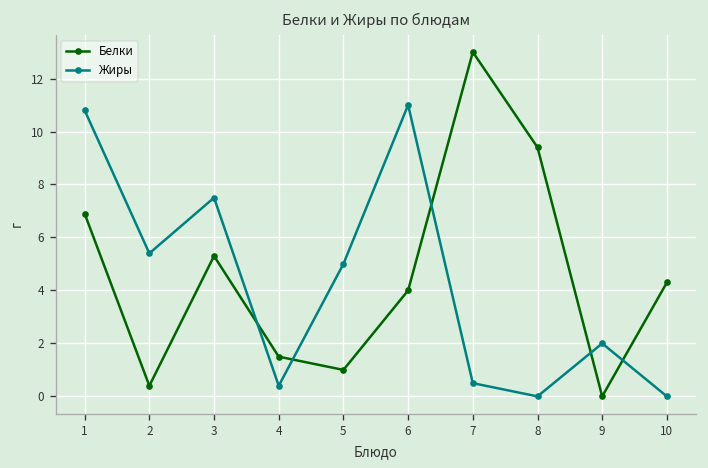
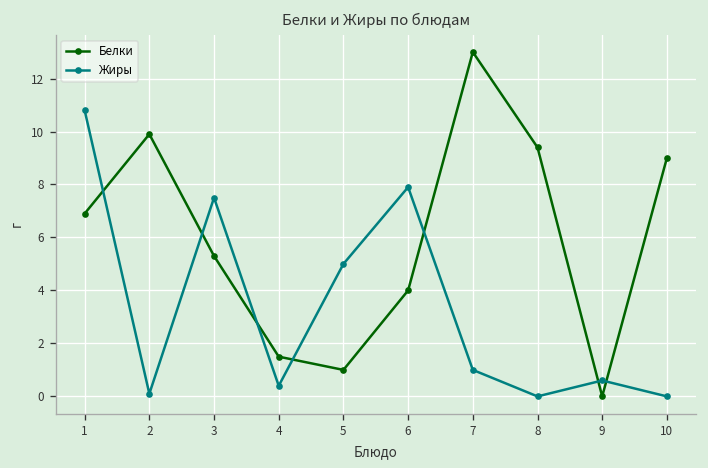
  {
    "Белки": {
      "1": 6.9,
-     "2": 0.4,
+     "2": 9.9,
      "3": 5.3,
      "4": 1.5,
      "5": 1.0,
      "6": 4.0,
      "7": 13.0,
      "8": 9.4,
      "9": 0.0,
-     "10": 4.3
+     "10": 9.0
    },
    "Жиры": {
      "1": 10.8,
-     "2": 5.4,
+     "2": 0.1,
      "3": 7.5,
      "4": 0.4,
      "5": 5.0,
-     "6": 11.0,
-     "7": 0.5,
+     "6": 7.9,
+     "7": 1.0,
      "8": 0.0,
-     "9": 2.0,
+     "9": 0.6,
      "10": 0.0
    }
  }
